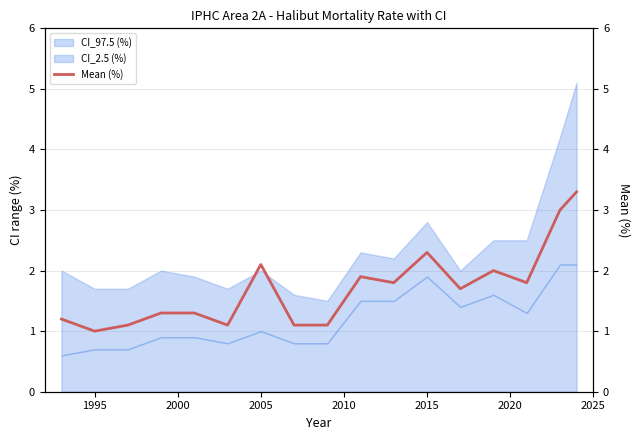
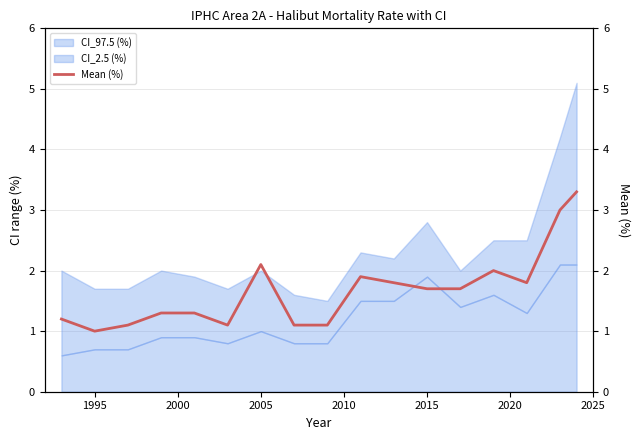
  {
    "Mean (%)": {
      "1995": 1.0,
      "2005": 2.1,
-     "2015": 2.3
+     "2015": 1.7
    }
  }
